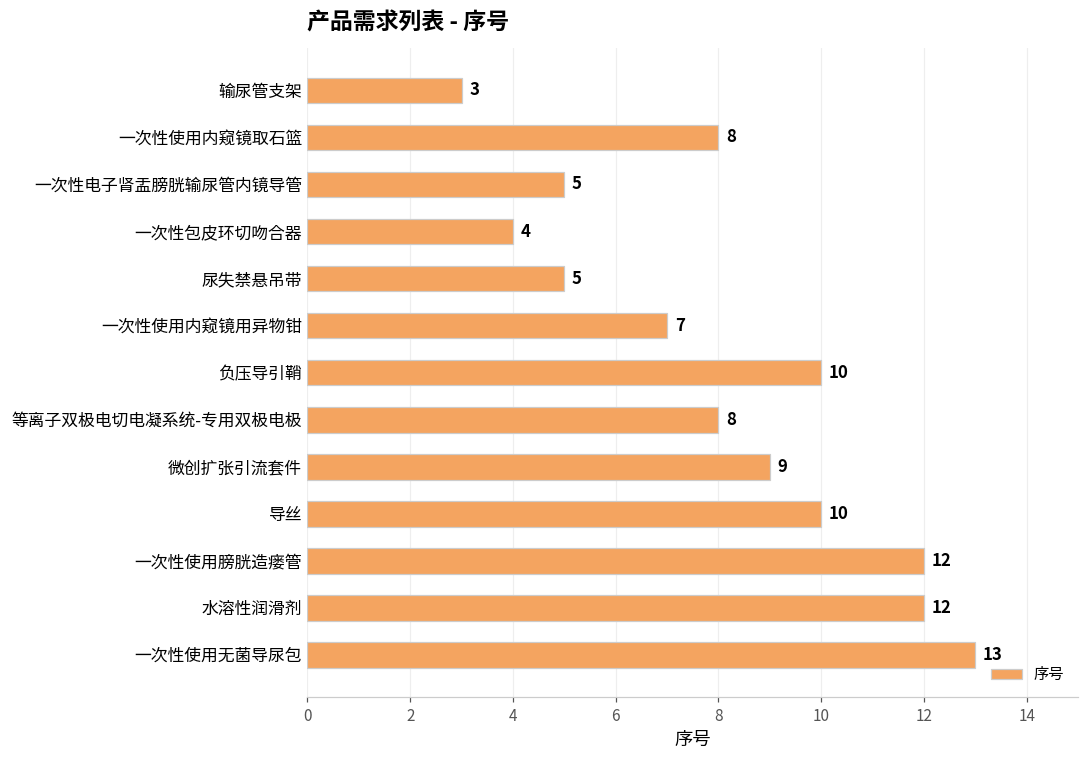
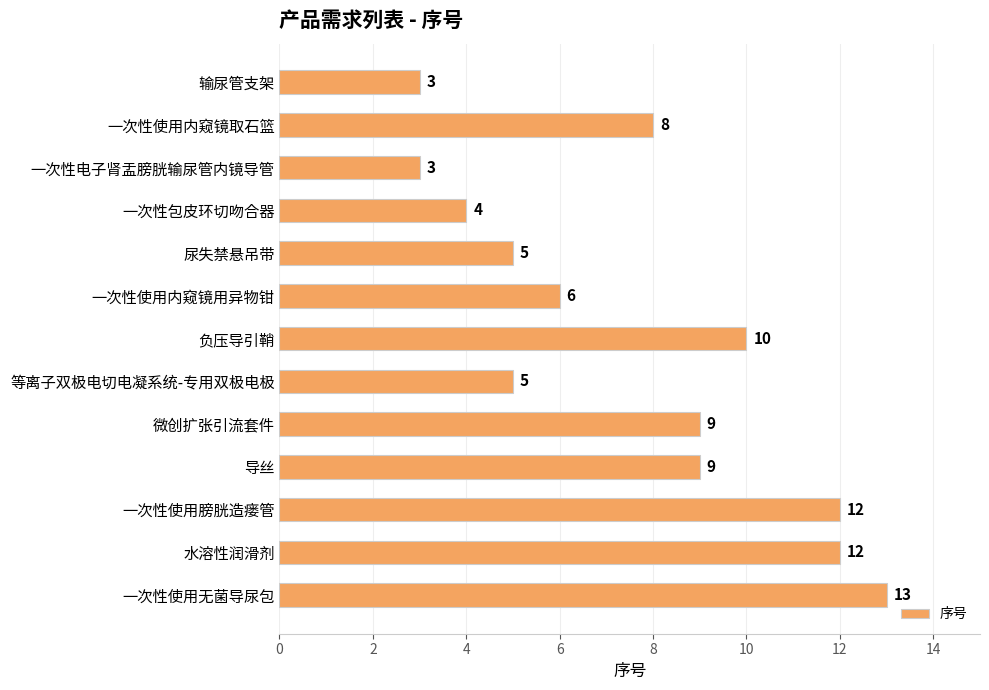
  {
    "输尿管支架": 3,
    "一次性使用内窥镜取石篮": 8,
-   "一次性电子肾盂膀胱输尿管内镜导管": 5,
+   "一次性电子肾盂膀胱输尿管内镜导管": 3,
    "一次性包皮环切吻合器": 4,
    "尿失禁悬吊带": 5,
-   "一次性使用内窥镜用异物钳": 7,
+   "一次性使用内窥镜用异物钳": 6,
    "负压导引鞘": 10,
-   "等离子双极电切电凝系统-专用双极电极": 8,
+   "等离子双极电切电凝系统-专用双极电极": 5,
    "微创扩张引流套件": 9,
-   "导丝": 10,
+   "导丝": 9,
    "一次性使用膀胱造瘘管": 12,
    "水溶性润滑剂": 12,
    "一次性使用无菌导尿包": 13
  }
